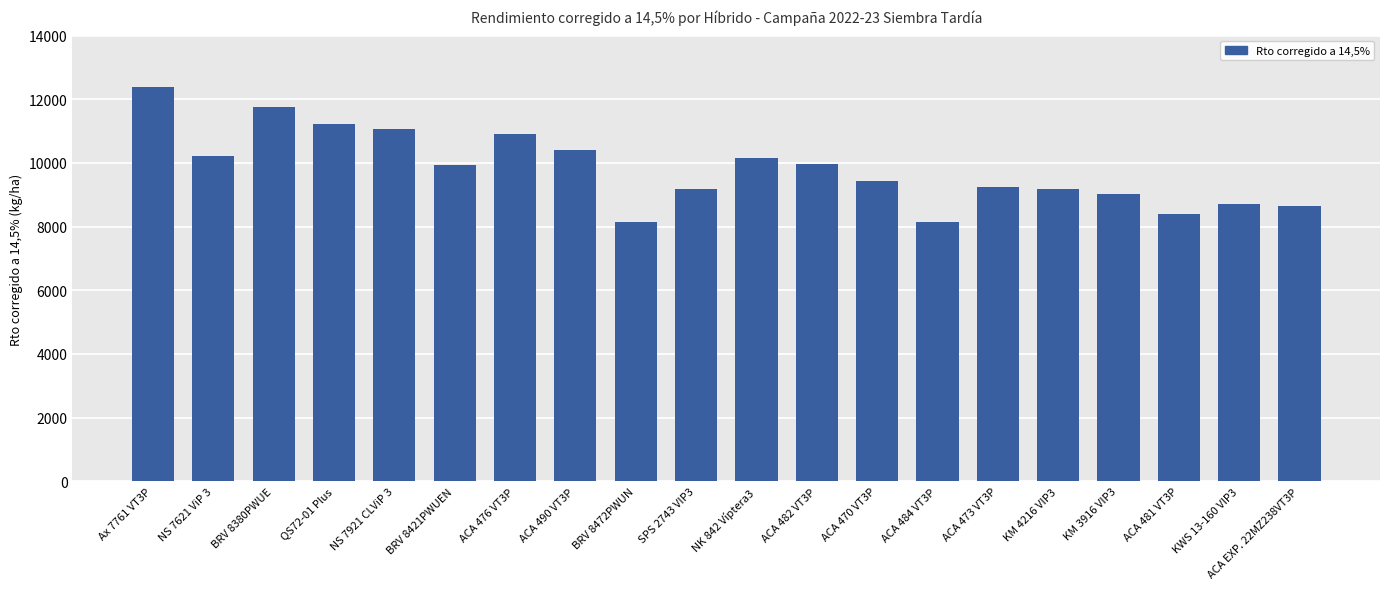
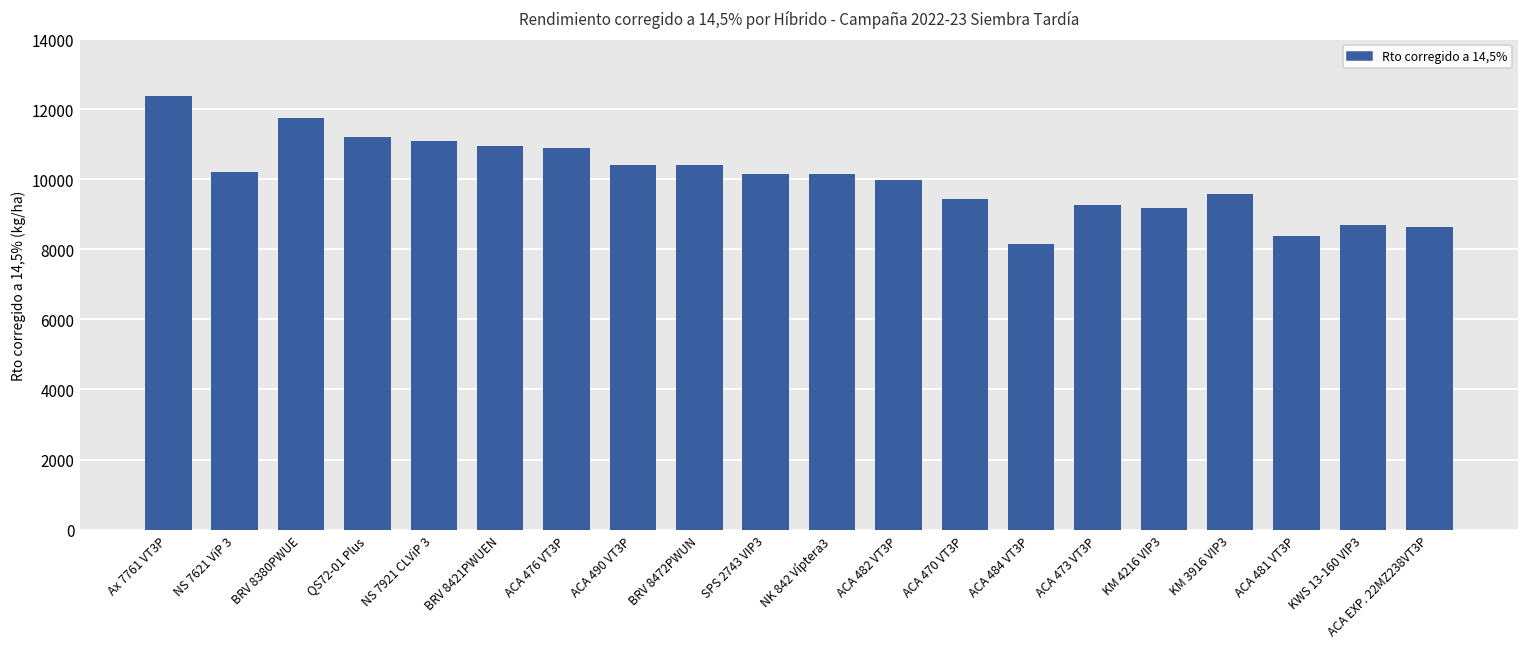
  {
    "Ax 7761 VT3P": 12400,
    "NS 7621 ViP 3": 10200,
    "BRV 8380PWUE": 11700,
    "QS72-01 Plus": 11200,
    "NS 7921 CLViP 3": 11100,
-   "BRV 8421PWUEN": 9900,
+   "BRV 8421PWUEN": 11000,
    "ACA 476 VT3P": 10900,
    "ACA 490 VT3P": 10400,
-   "BRV 8472PWUN": 8200,
-   "SPS 2743 VIP3": 9200,
+   "BRV 8472PWUN": 10400,
+   "SPS 2743 VIP3": 10200,
    "NK 842 Víptera3": 10100,
    "ACA 482 VT3P": 10000,
    "ACA 470 VT3P": 9400,
    "ACA 484 VT3P": 8100,
    "ACA 473 VT3P": 9300,
    "KM 4216 VIP3": 9200,
-   "KM 3916 VIP3": 9000,
+   "KM 3916 VIP3": 9600,
    "ACA 481 VT3P": 8400,
    "KWS 13-160 VIP3": 8700,
    "ACA EXP. 22MZ238VT3P": 8600
  }
